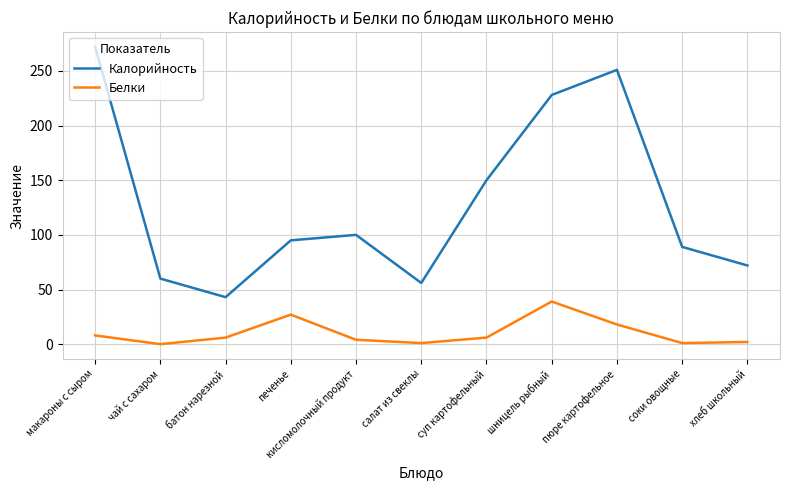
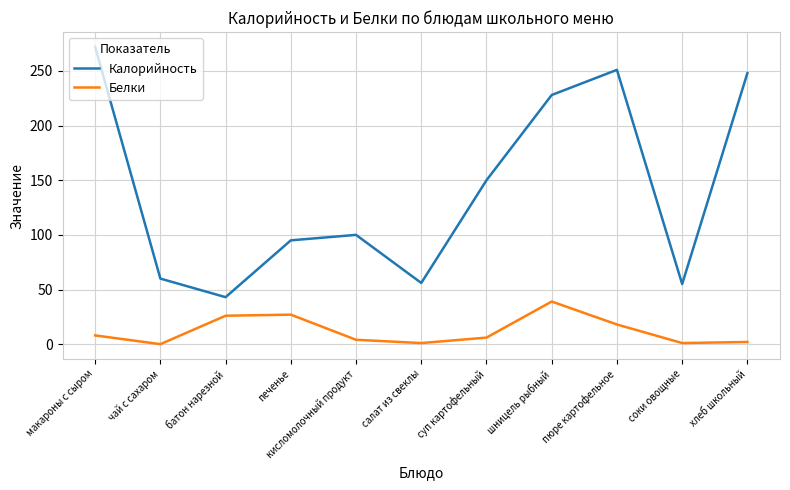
  {
    "Калорийность": {
      "чай с сахаром": 60,
      "батон нарезной": 43,
      "печенье": 95,
      "кисломолочный продукт": 100,
      "салат из свеклы": 56,
      "суп картофельный": 150,
      "шницель рыбный": 228,
      "пюре картофельное": 251,
-     "соки овощные": 89,
-     "хлеб школьный": 72
+     "соки овощные": 55,
+     "хлеб школьный": 248
    },
    "Белки": {
      "макароны с сыром": 8,
      "чай с сахаром": 0,
-     "батон нарезной": 6,
+     "батон нарезной": 26,
      "печенье": 27,
      "кисломолочный продукт": 4,
      "салат из свеклы": 1,
      "суп картофельный": 6,
      "шницель рыбный": 39,
      "пюре картофельное": 18,
      "соки овощные": 1,
      "хлеб школьный": 2
    }
  }
